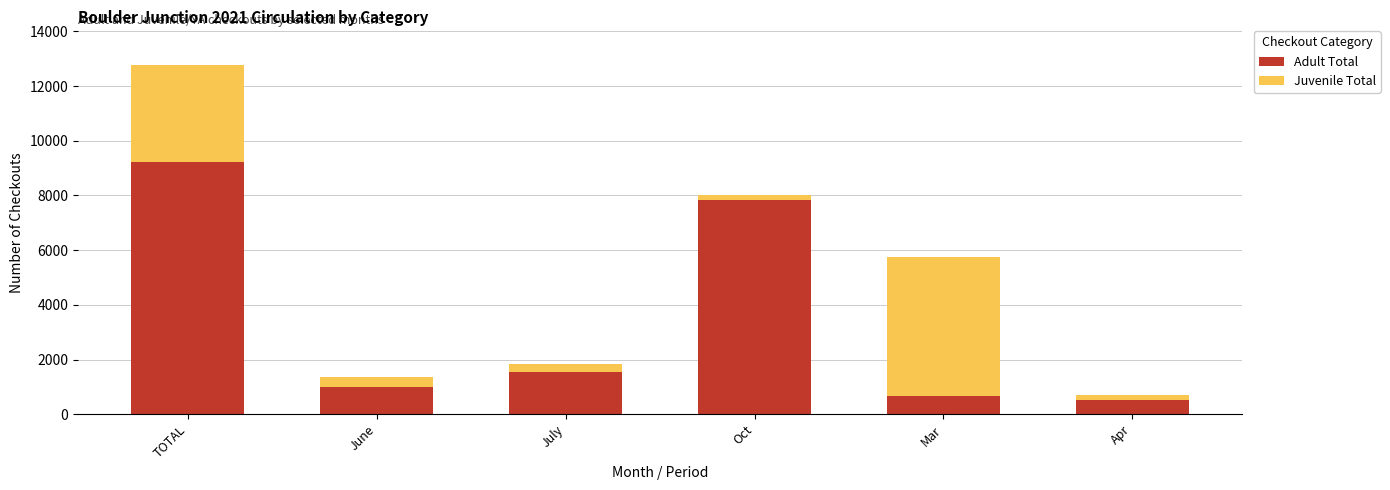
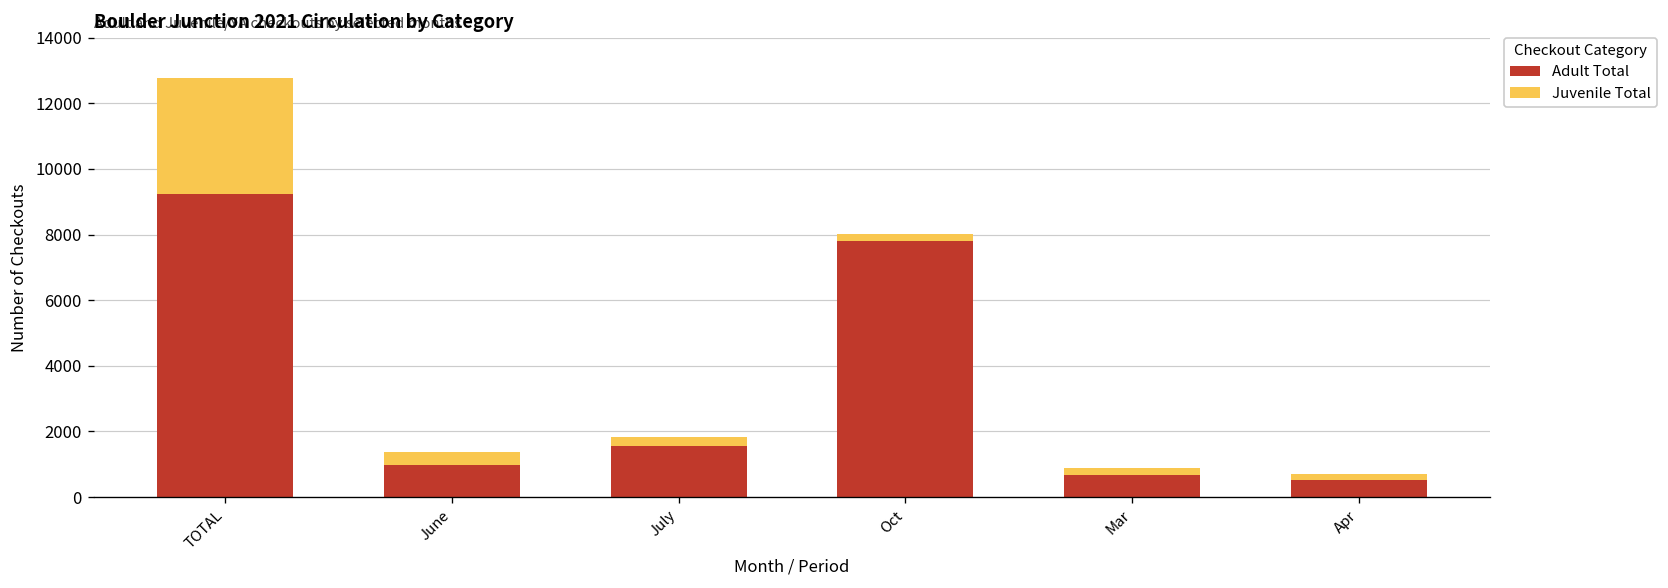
  {
    "Adult Total": {
      "TOTAL": 9200,
      "June": 1000,
      "July": 1600,
      "Oct": 7800,
      "Mar": 700,
      "Apr": 500
    },
    "Juvenile Total": {
      "TOTAL": 3500,
      "June": 400,
      "July": 300,
      "Oct": 200,
-     "Mar": 5100,
+     "Mar": 200,
      "Apr": 200
    }
  }
